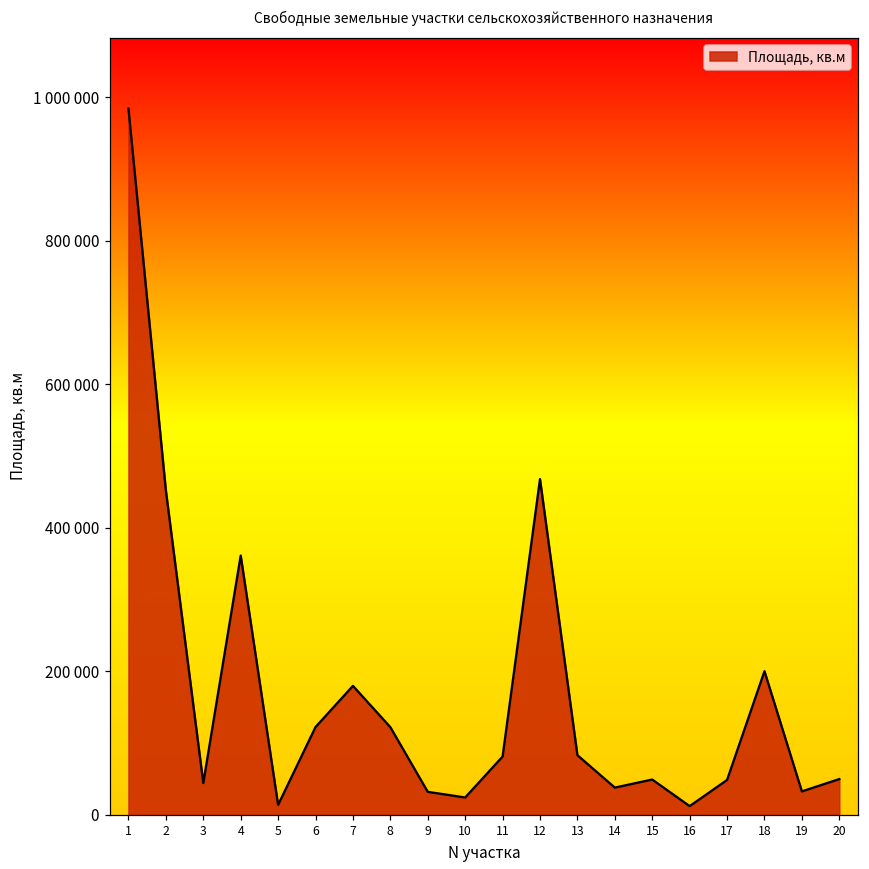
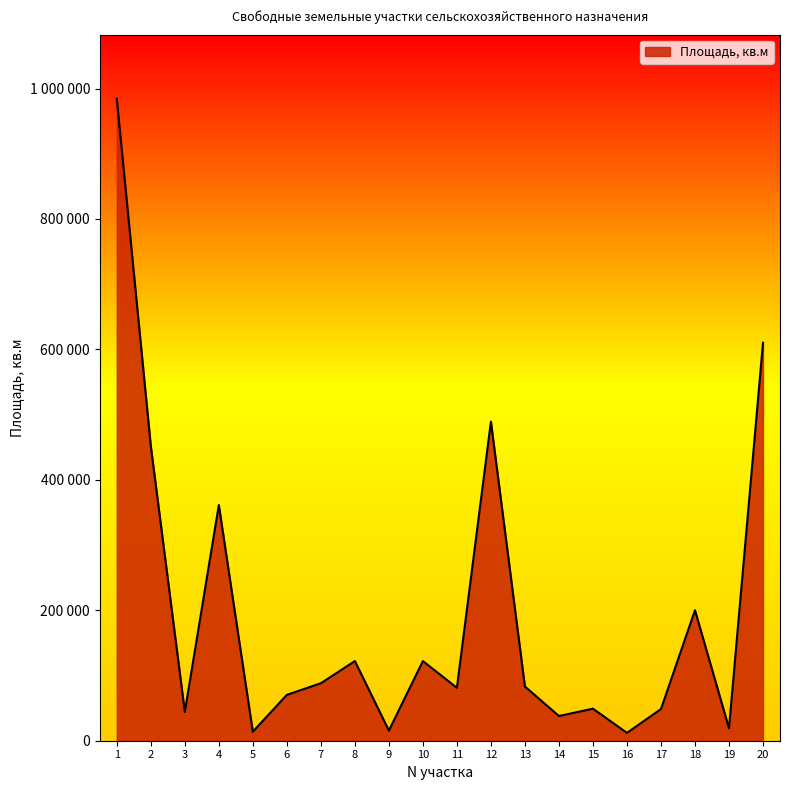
  {
    "1": 980000,
    "2": 450000,
    "3": 40000,
    "4": 360000,
    "5": 10000,
-   "6": 120000,
-   "7": 180000,
+   "6": 70000,
+   "7": 90000,
    "8": 120000,
-   "9": 30000,
-   "10": 20000,
+   "9": 20000,
+   "10": 120000,
    "11": 80000,
-   "12": 470000,
+   "12": 490000,
    "13": 80000,
    "14": 40000,
    "15": 50000,
    "16": 10000,
    "17": 50000,
    "18": 200000,
-   "19": 30000,
-   "20": 50000
+   "19": 20000,
+   "20": 610000
  }
